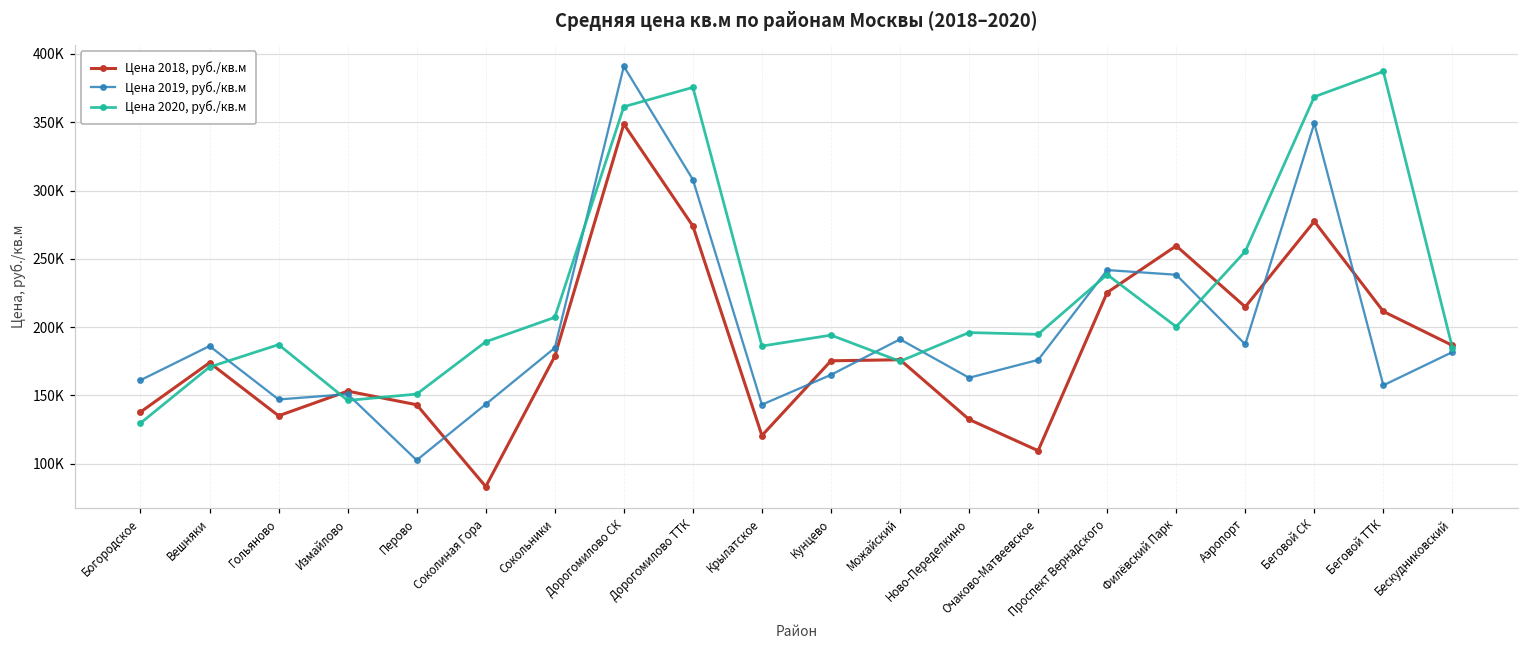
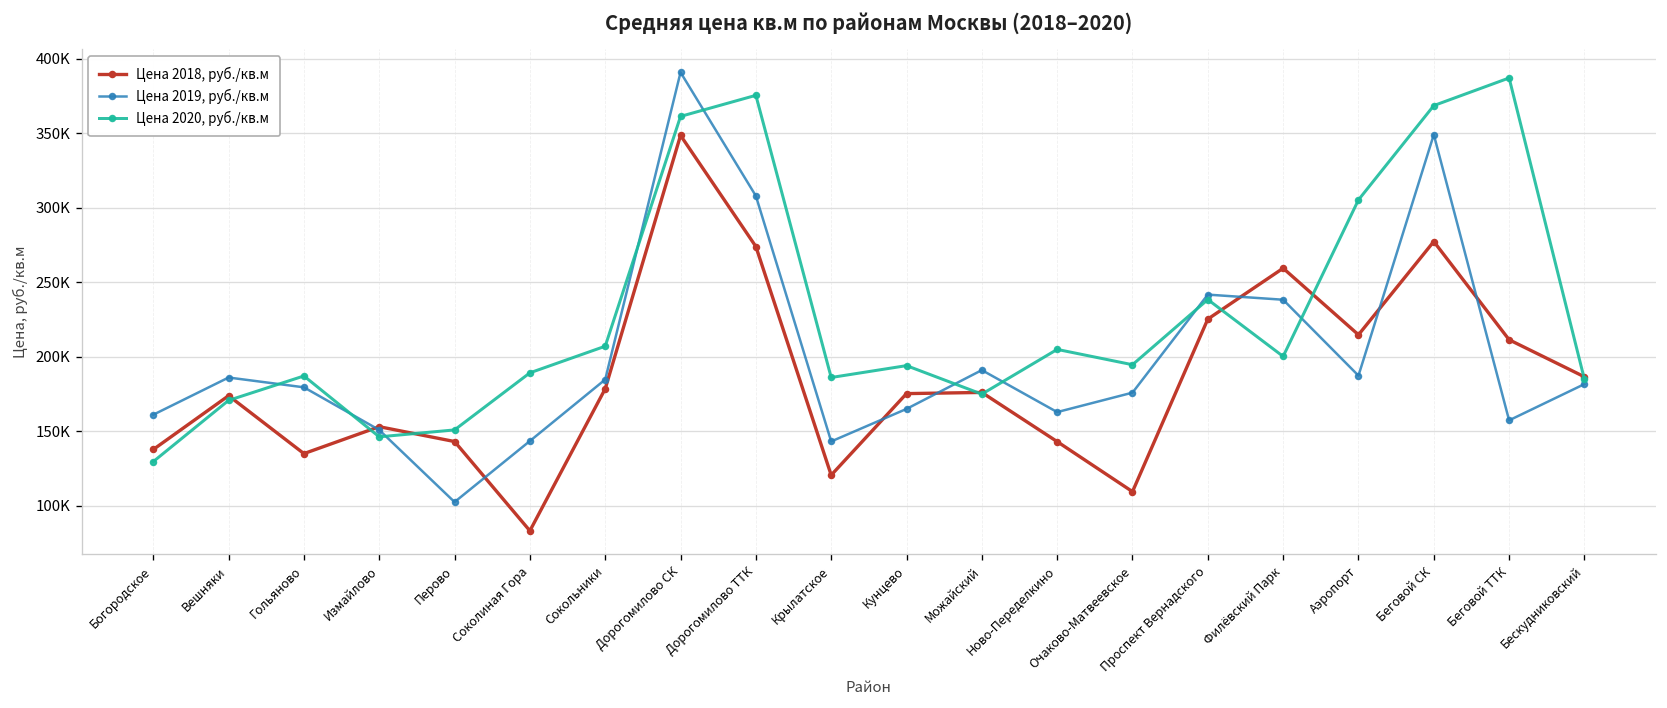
  {
    "Цена 2018, руб./кв.м": {
      "Богородское": 138000,
      "Вешняки": 174000,
      "Гольяново": 135000,
      "Измайлово": 153000,
      "Перово": 143000,
      "Соколиная Гора": 83000,
      "Сокольники": 179000,
      "Дорогомилово СК": 349000,
      "Дорогомилово ТТК": 274000,
      "Крылатское": 121000,
      "Кунцево": 175000,
-     "Ново-Переделкино": 132000,
+     "Ново-Переделкино": 143000,
      "Очаково-Матвеевское": 110000,
      "Проспект Вернадского": 225000,
      "Филёвский Парк": 259000,
      "Аэропорт": 215000,
      "Беговой СК": 277000,
      "Беговой ТТК": 211000
    },
    "Цена 2019, руб./кв.м": {
      "Богородское": 161000,
      "Вешняки": 186000,
-     "Гольяново": 147000,
+     "Гольяново": 180000,
      "Измайлово": 151000,
      "Перово": 103000,
      "Соколиная Гора": 144000,
      "Сокольники": 185000,
      "Дорогомилово СК": 391000,
      "Дорогомилово ТТК": 308000,
      "Крылатское": 143000,
      "Кунцево": 165000,
      "Можайский": 191000,
      "Ново-Переделкино": 163000,
      "Очаково-Матвеевское": 176000,
      "Проспект Вернадского": 242000,
      "Филёвский Парк": 238000,
      "Аэропорт": 187000,
      "Беговой СК": 349000,
      "Беговой ТТК": 157000,
      "Бескудниковский": 182000
    },
    "Цена 2020, руб./кв.м": {
      "Богородское": 130000,
      "Вешняки": 171000,
      "Гольяново": 187000,
      "Измайлово": 146000,
      "Перово": 151000,
      "Соколиная Гора": 189000,
      "Сокольники": 207000,
      "Дорогомилово СК": 361000,
      "Дорогомилово ТТК": 375000,
      "Крылатское": 186000,
      "Кунцево": 194000,
-     "Ново-Переделкино": 196000,
+     "Ново-Переделкино": 205000,
      "Очаково-Матвеевское": 195000,
      "Проспект Вернадского": 238000,
      "Филёвский Парк": 200000,
-     "Аэропорт": 255000,
+     "Аэропорт": 305000,
      "Беговой СК": 369000,
      "Беговой ТТК": 387000
    }
  }
